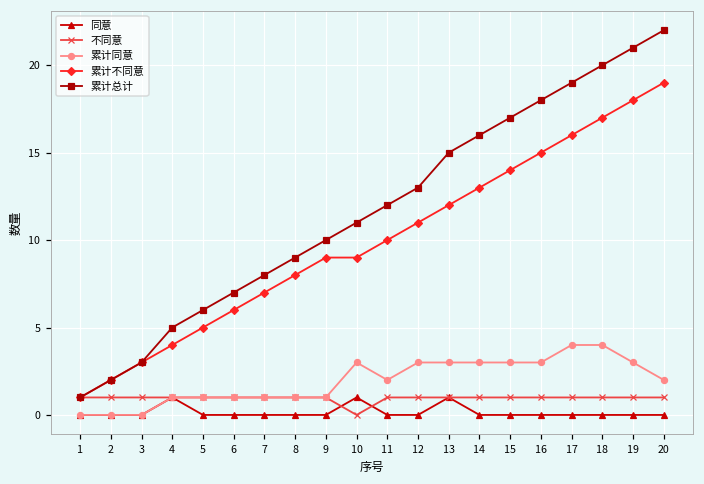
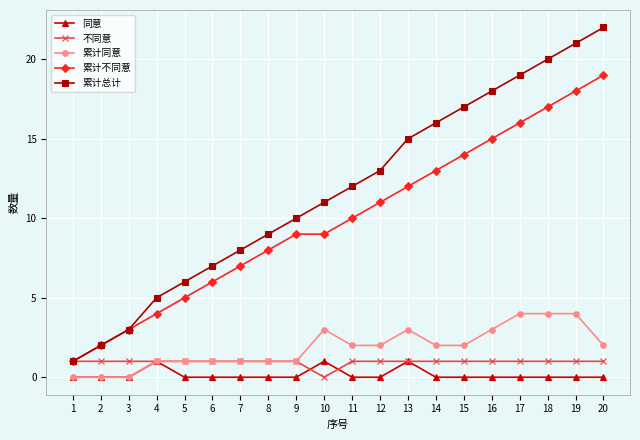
  {
    "累计同意": {
      "10": 3,
      "11": 2,
-     "12": 3,
+     "12": 2,
      "13": 3,
-     "14": 3,
-     "15": 3,
+     "14": 2,
+     "15": 2,
      "16": 3,
      "17": 4,
      "18": 4,
-     "19": 3,
+     "19": 4,
      "20": 2
    }
  }
